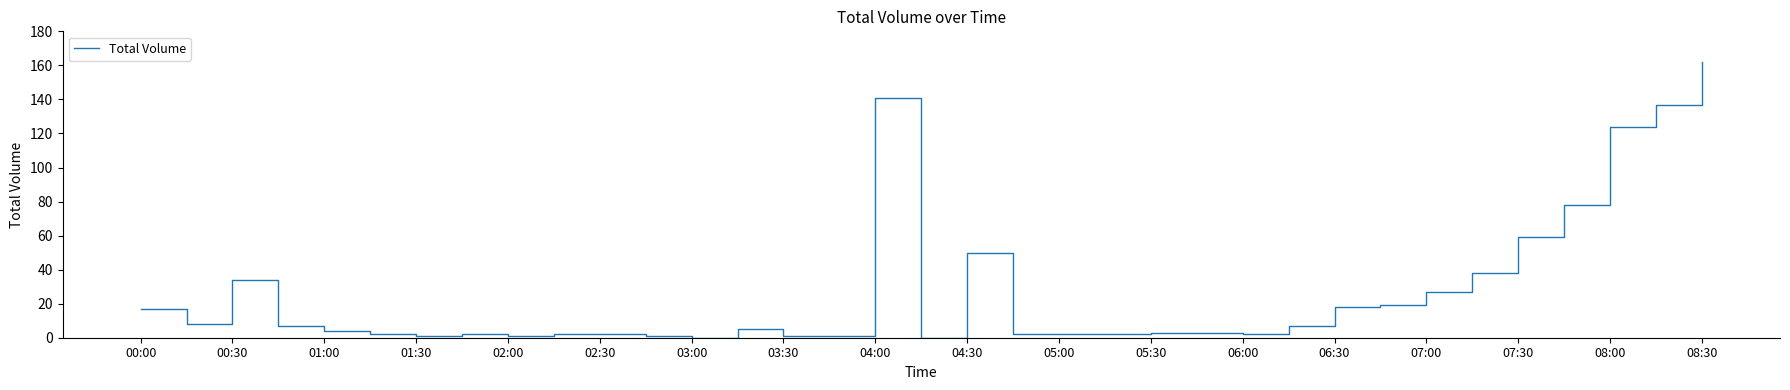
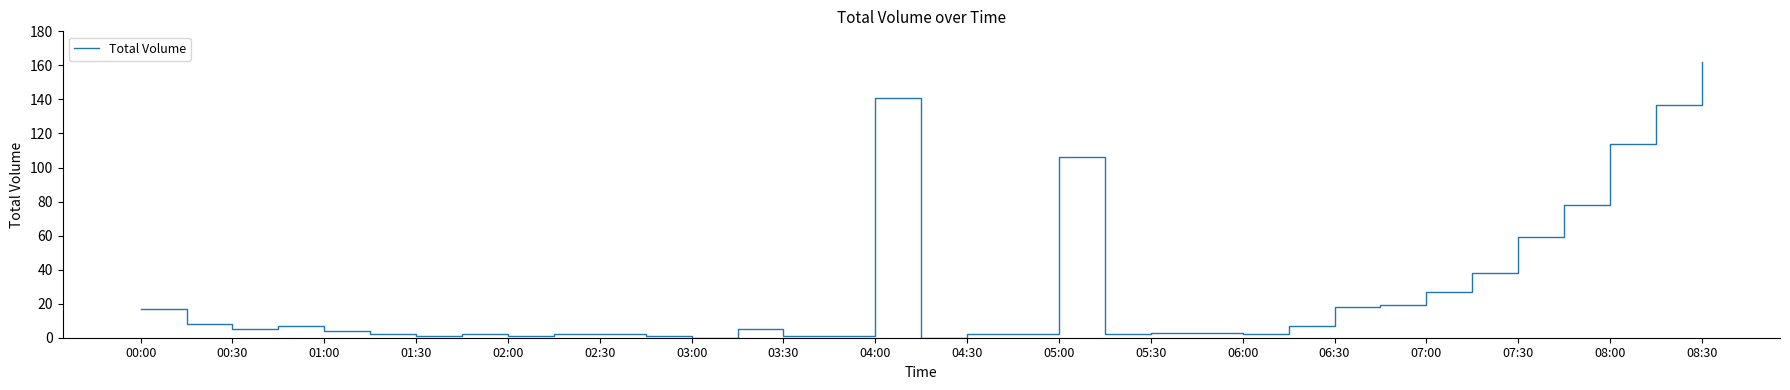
  {
    "00:00": 17,
-   "00:30": 34,
+   "00:30": 5,
    "01:00": 4,
    "01:30": 1,
    "02:00": 1,
    "02:30": 2,
    "03:00": 0,
    "03:30": 1,
    "04:00": 141,
-   "04:30": 50,
-   "05:00": 2,
+   "04:30": 2,
+   "05:00": 106,
    "05:30": 3,
    "06:00": 2,
    "06:30": 18,
    "07:00": 27,
    "07:30": 59,
-   "08:00": 124,
+   "08:00": 114,
    "08:30": 162
  }
